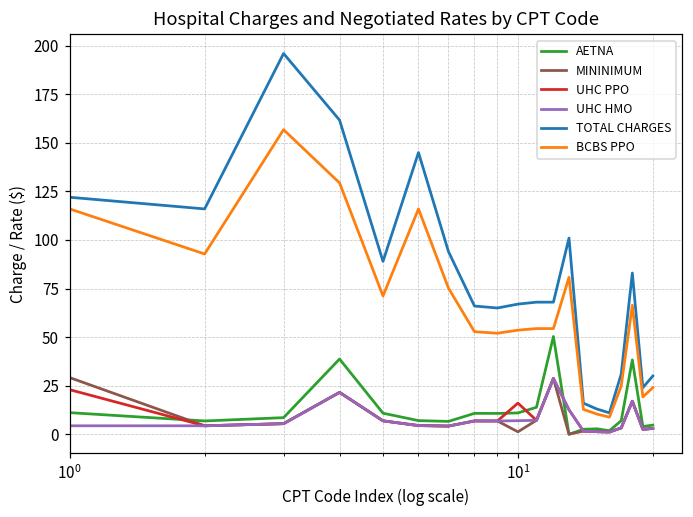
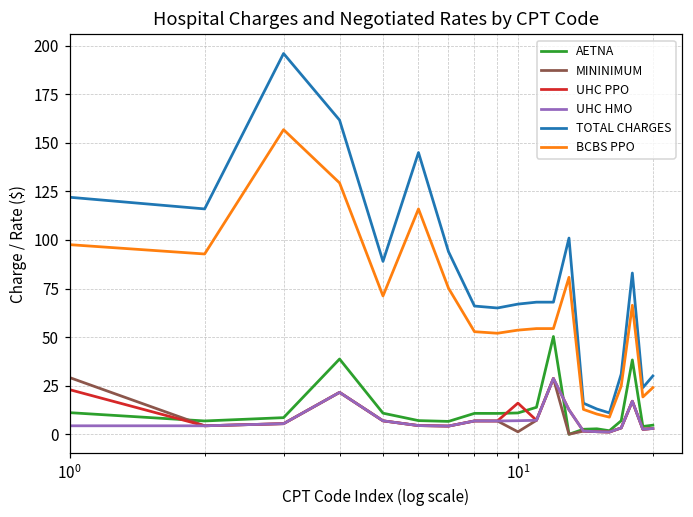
  {
    "AETNA": {
      "10^0": 11,
      "10^1": 11
    },
    "MININIMUM": {
      "10^0": 29,
      "10^1": 1
    },
    "UHC PPO": {
      "10^0": 23,
      "10^1": 16
    },
    "UHC HMO": {
      "10^0": 4,
      "10^1": 7
    },
    "TOTAL CHARGES": {
      "10^0": 122,
      "10^1": 67
    },
    "BCBS PPO": {
-     "10^0": 116,
+     "10^0": 98,
      "10^1": 54
    }
  }
